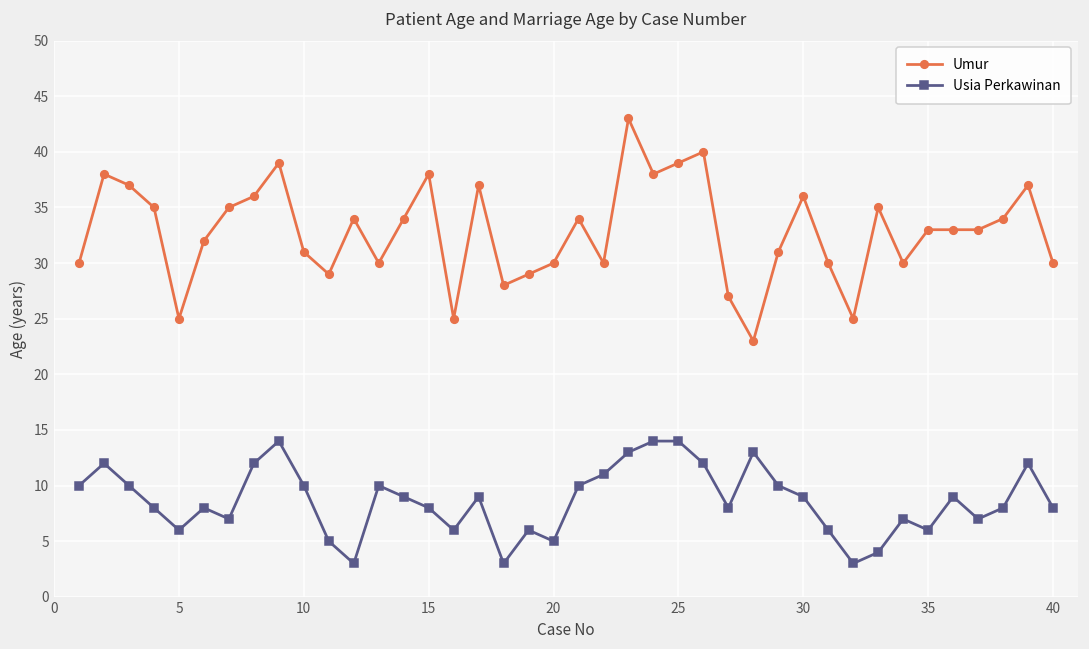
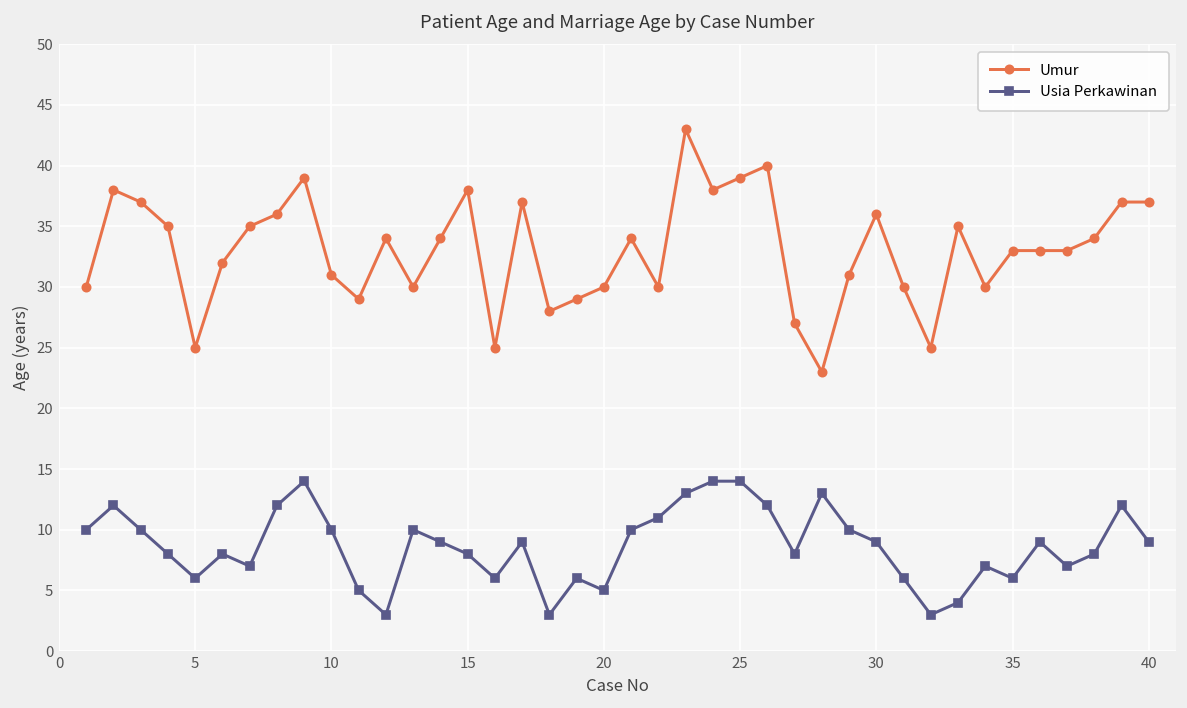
  {
    "Umur": {
      "5": 25,
      "10": 31,
      "15": 38,
      "20": 30,
      "25": 39,
      "30": 36,
      "35": 33,
-     "40": 30
+     "40": 37
    },
    "Usia Perkawinan": {
      "5": 6,
      "10": 10,
      "15": 8,
      "20": 5,
      "25": 14,
      "30": 9,
      "35": 6,
-     "40": 8
+     "40": 9
    }
  }
